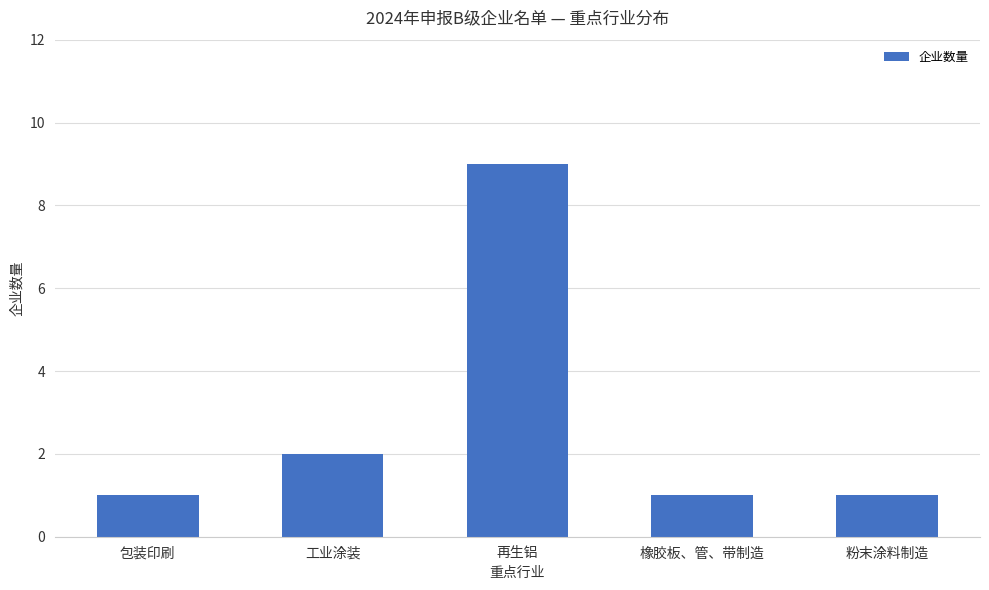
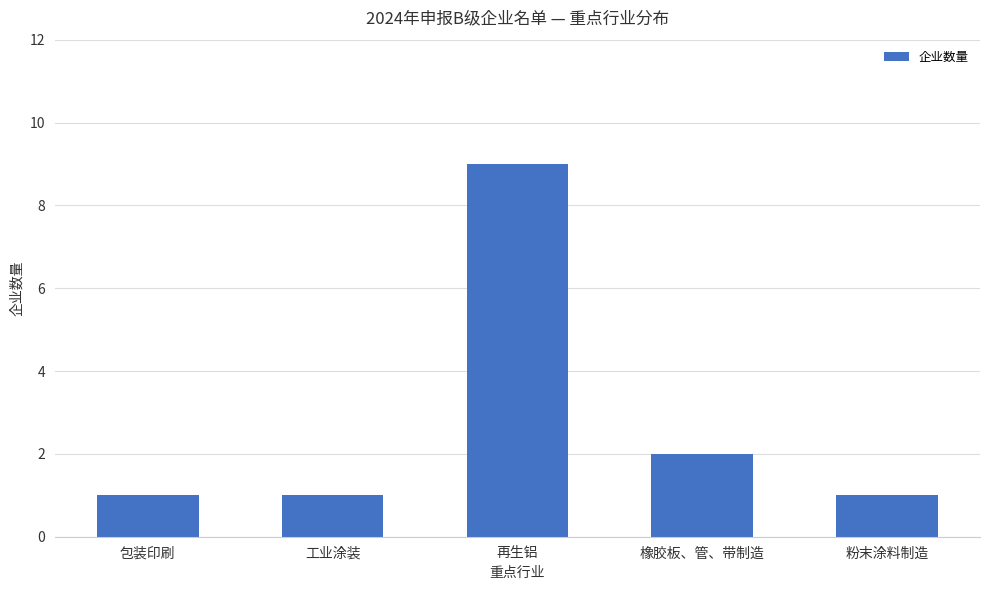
  {
    "包装印刷": 1,
-   "工业涂装": 2,
+   "工业涂装": 1,
    "再生铝": 9,
-   "橡胶板、管、带制造": 1,
+   "橡胶板、管、带制造": 2,
    "粉末涂料制造": 1
  }
